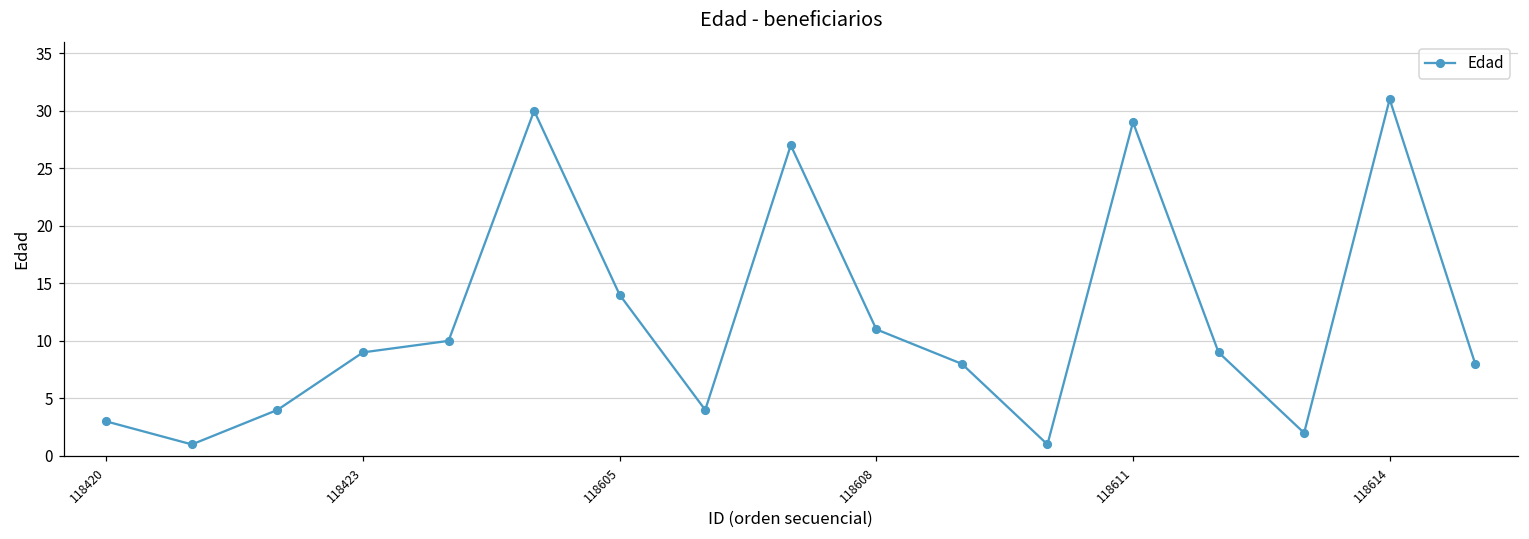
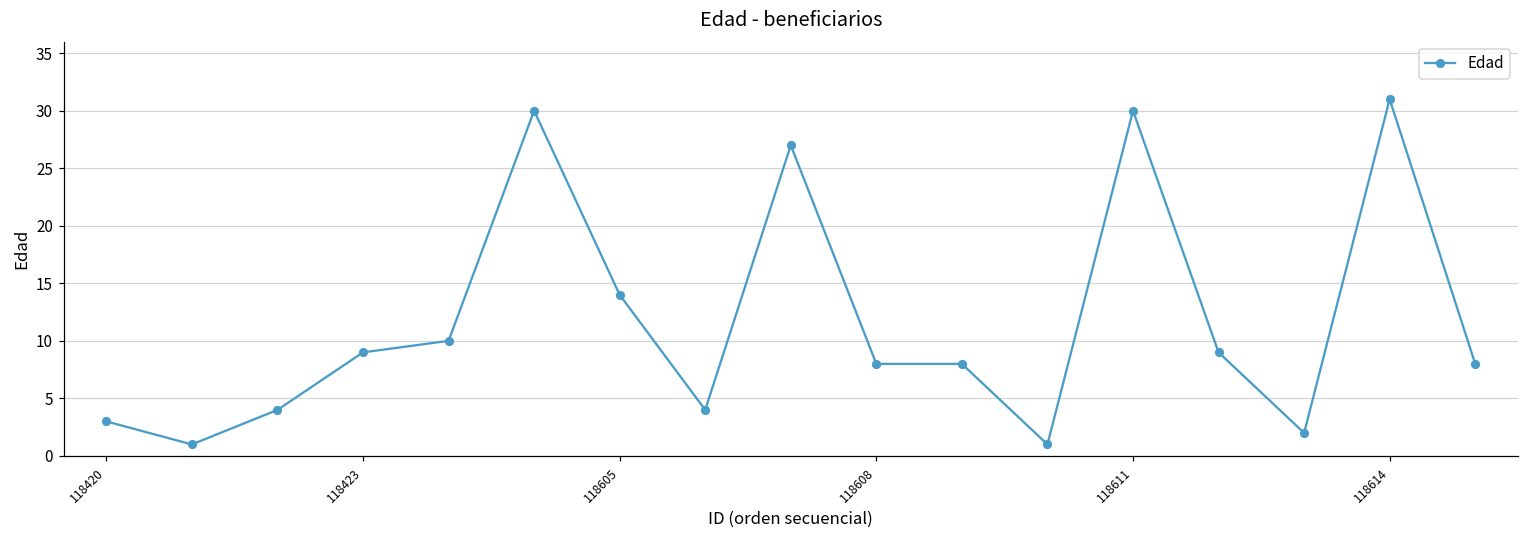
  {
    "118420": 3,
    "118423": 9,
    "118605": 14,
-   "118608": 11,
-   "118611": 29,
+   "118608": 8,
+   "118611": 30,
    "118614": 31
  }
